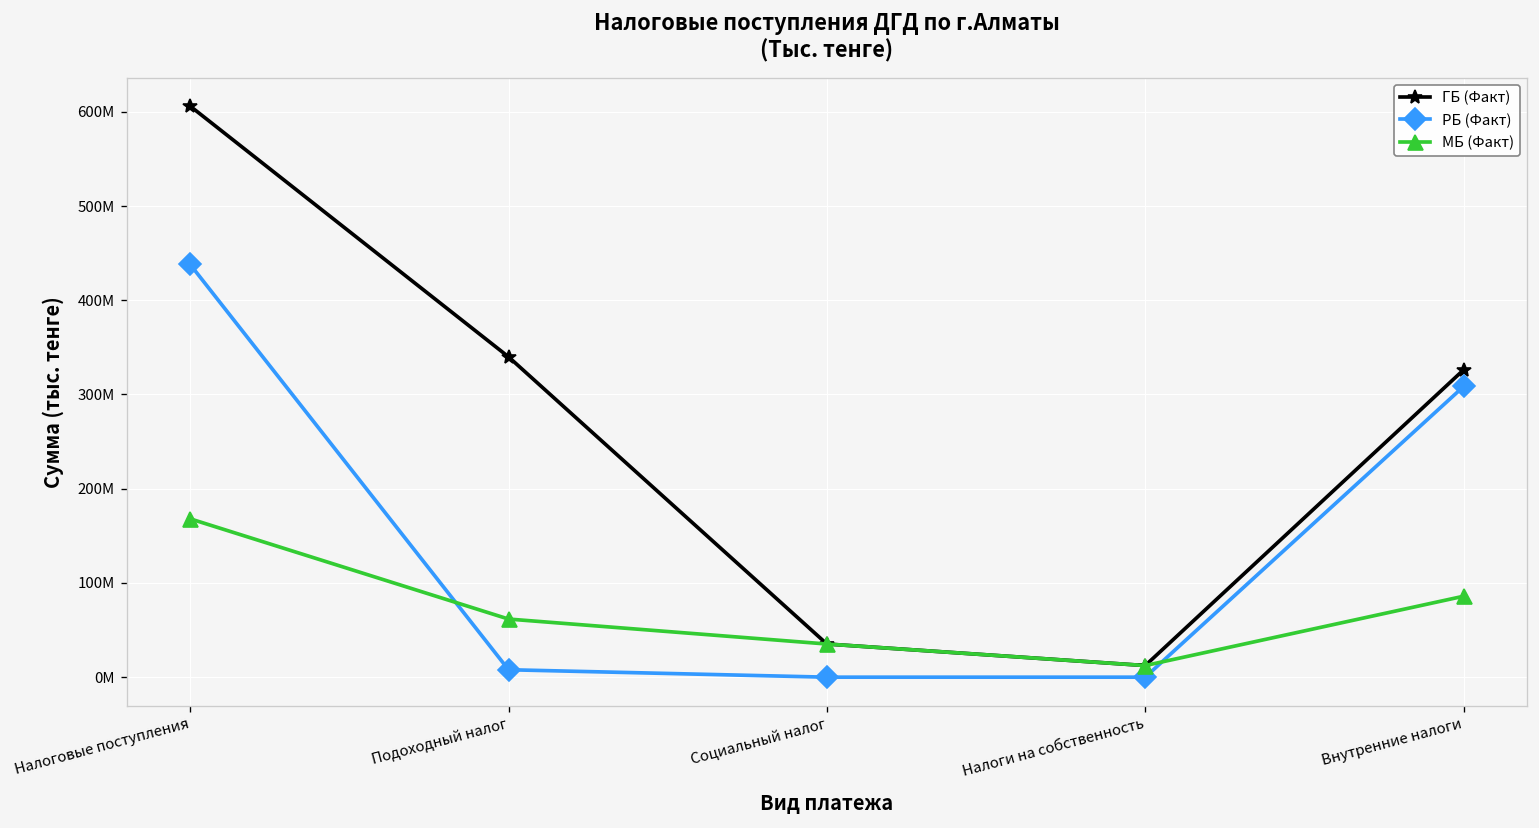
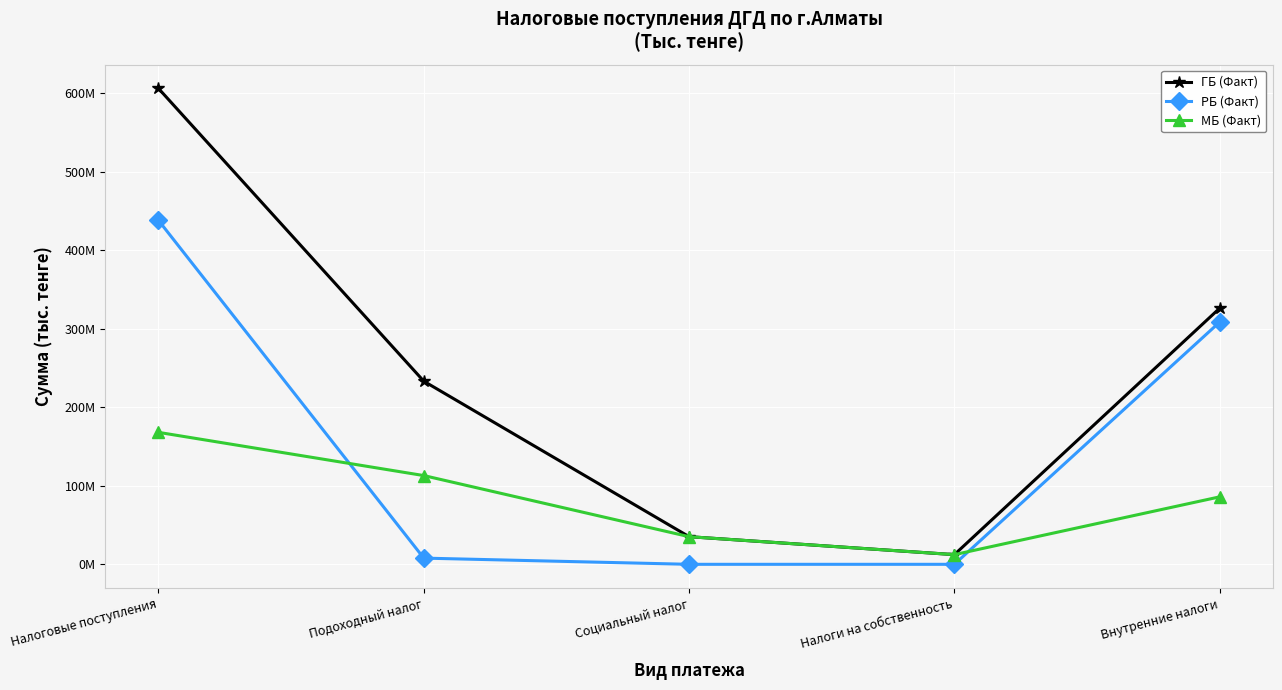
  {
    "ГБ (Факт)": {
      "Налоговые поступления": 610000000,
-     "Подоходный налог": 340000000,
+     "Подоходный налог": 230000000,
      "Внутренние налоги": 330000000
    },
    "РБ (Факт)": {
      "Налоговые поступления": 440000000,
      "Подоходный налог": 10000000,
      "Социальный налог": 0,
      "Налоги на собственность": 0,
      "Внутренние налоги": 310000000
    },
    "МБ (Факт)": {
      "Налоговые поступления": 170000000,
-     "Подоходный налог": 60000000,
+     "Подоходный налог": 110000000,
      "Внутренние налоги": 90000000
    }
  }
